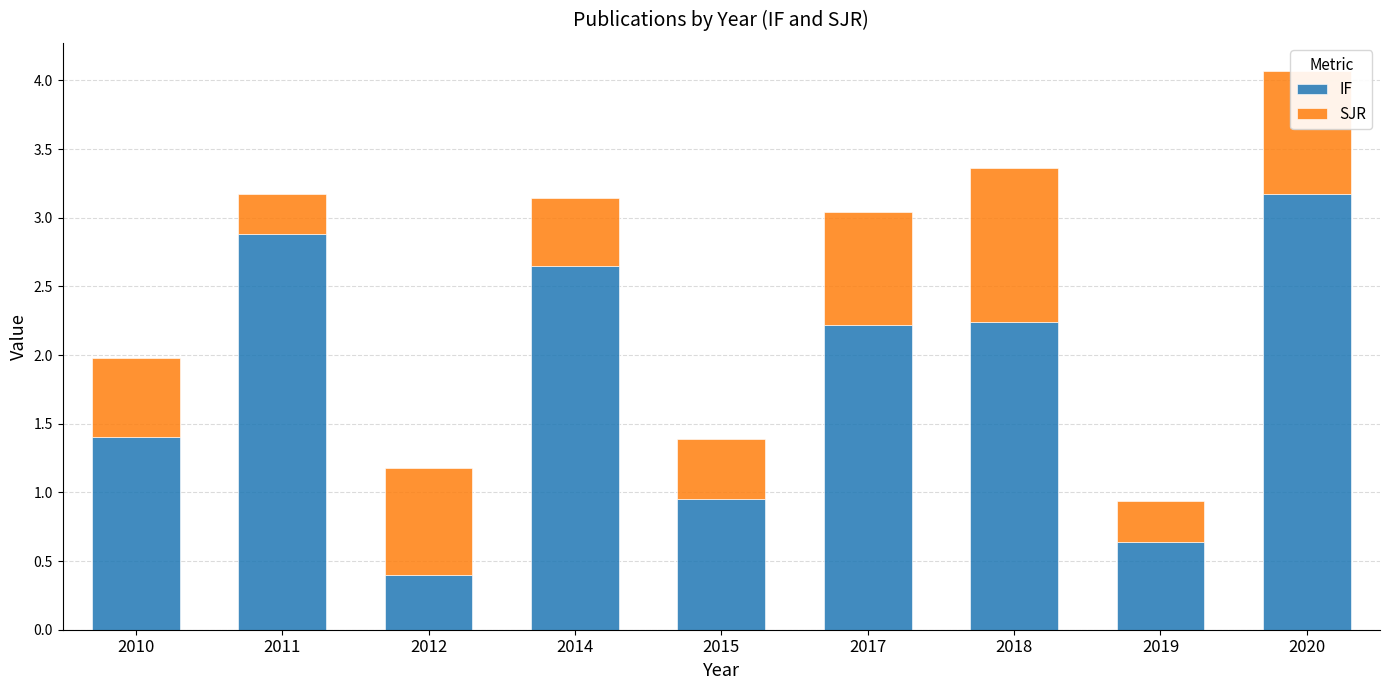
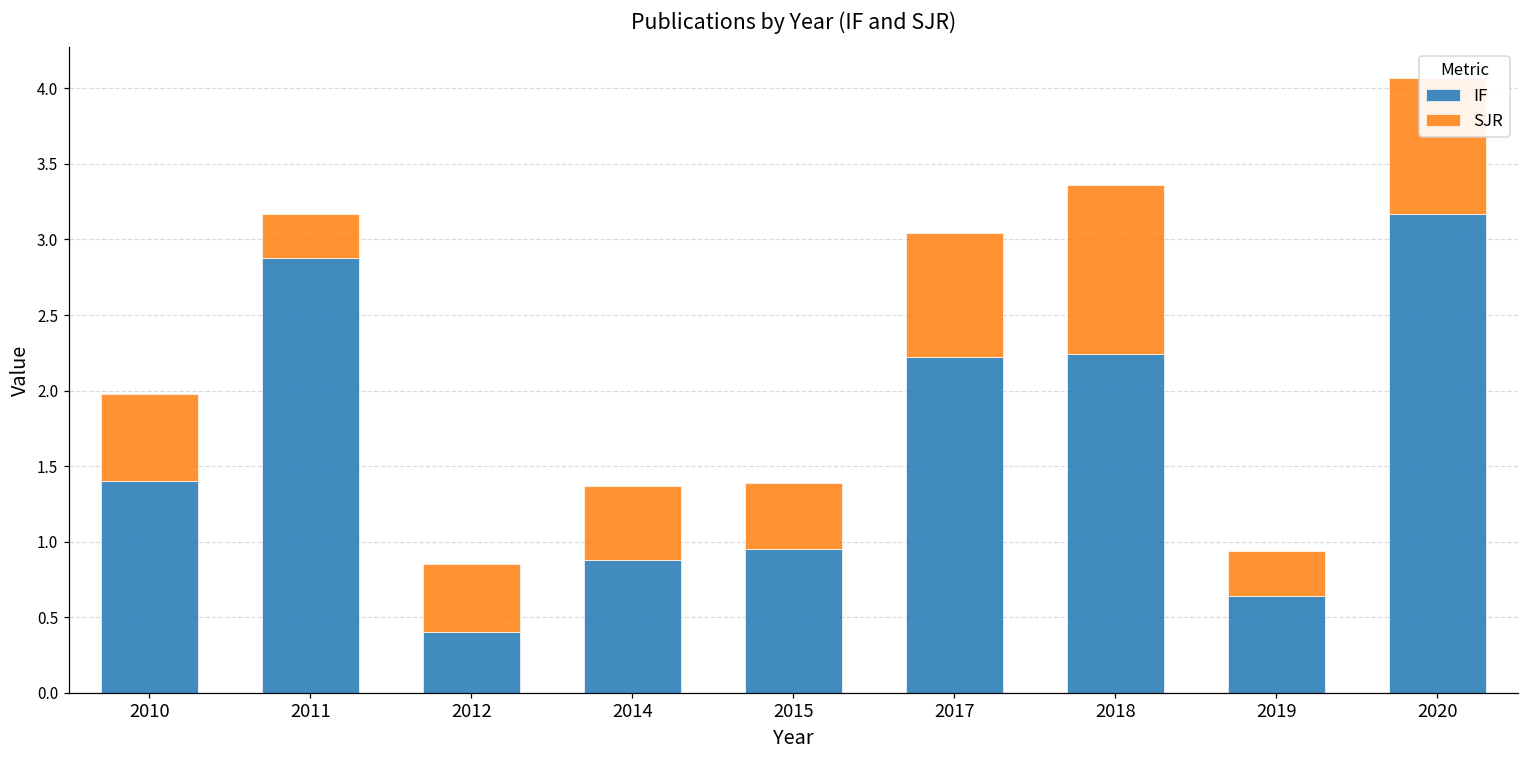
  {
    "IF": {
      "2010": 1.40,
      "2011": 2.88,
      "2012": 0.40,
-     "2014": 2.65,
+     "2014": 0.88,
      "2015": 0.95,
      "2017": 2.22,
      "2018": 2.24,
      "2019": 0.64,
      "2020": 3.17
    },
    "SJR": {
      "2010": 0.58,
      "2011": 0.29,
-     "2012": 0.78,
+     "2012": 0.45,
      "2014": 0.49,
      "2015": 0.44,
      "2017": 0.82,
      "2018": 1.12,
      "2019": 0.30
    }
  }
